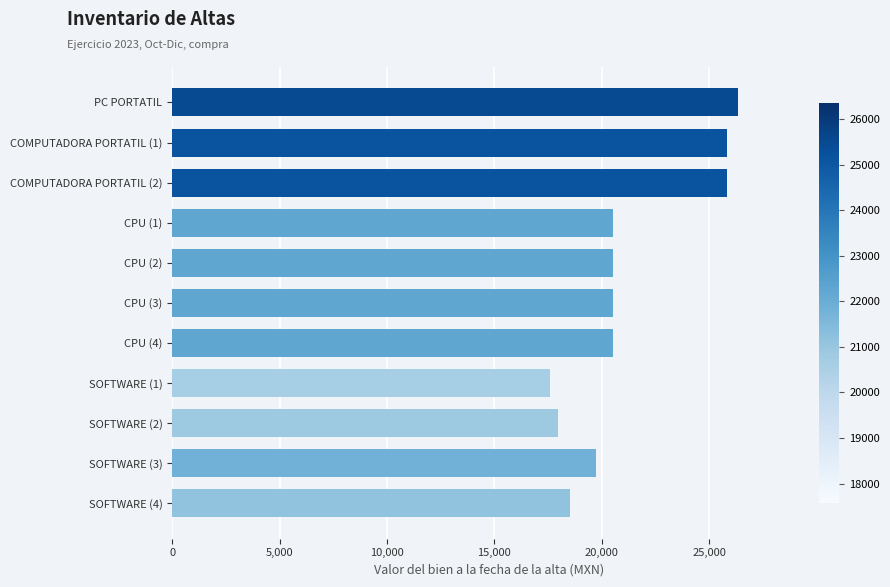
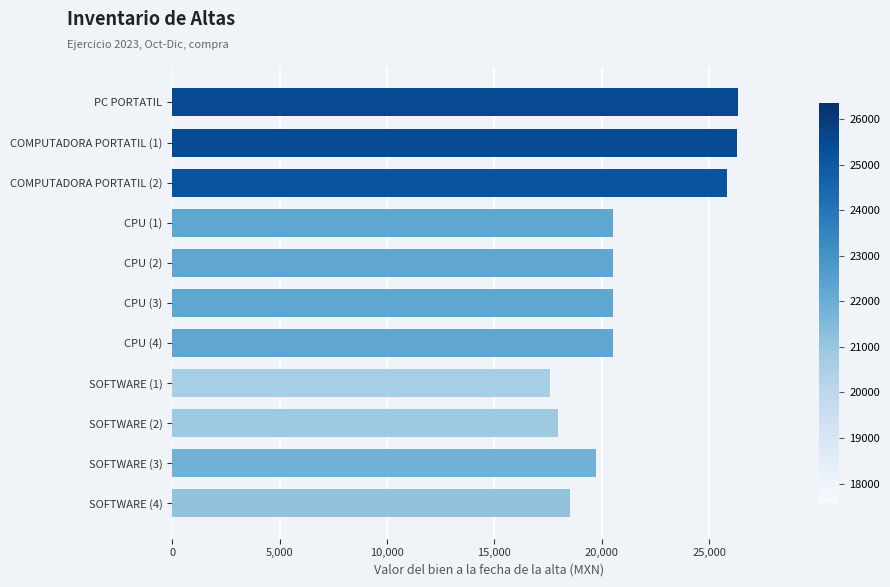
  {
    "PC PORTATIL": "26,400",
-   "COMPUTADORA PORTATIL (1)": "25,800",
+   "COMPUTADORA PORTATIL (1)": "26,300",
    "COMPUTADORA PORTATIL (2)": "25,800",
    "CPU (1)": "20,500",
    "CPU (2)": "20,500",
    "CPU (3)": "20,500",
    "CPU (4)": "20,500",
    "SOFTWARE (1)": "17,600",
    "SOFTWARE (2)": "18,000",
    "SOFTWARE (3)": "19,700",
    "SOFTWARE (4)": "18,500"
  }
